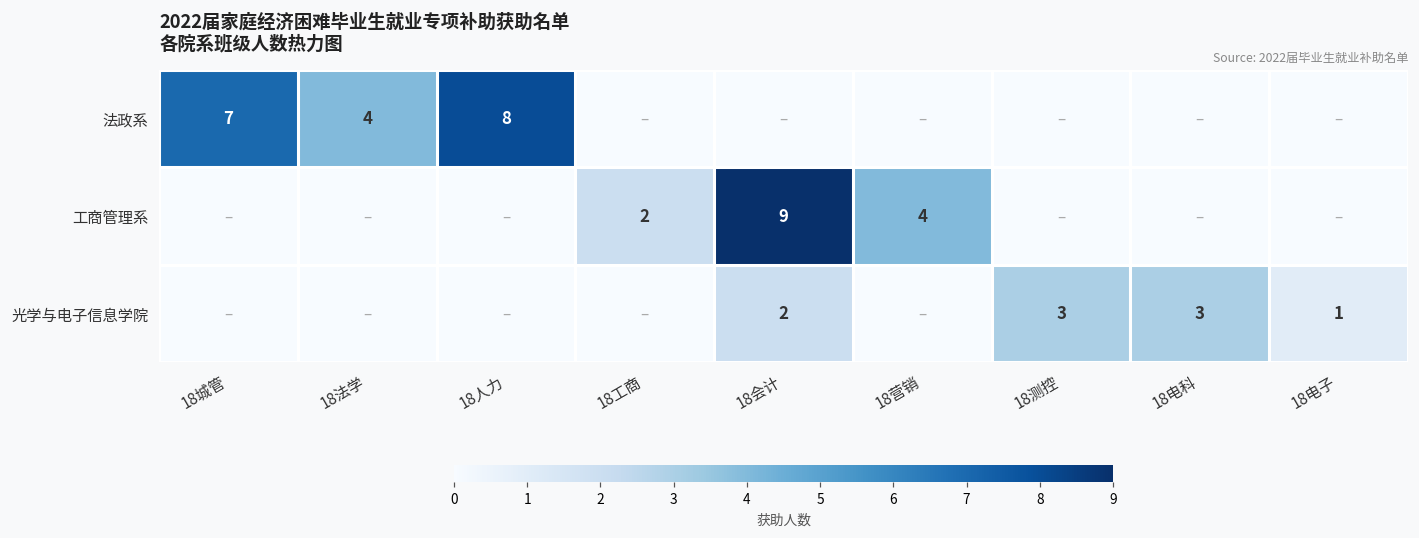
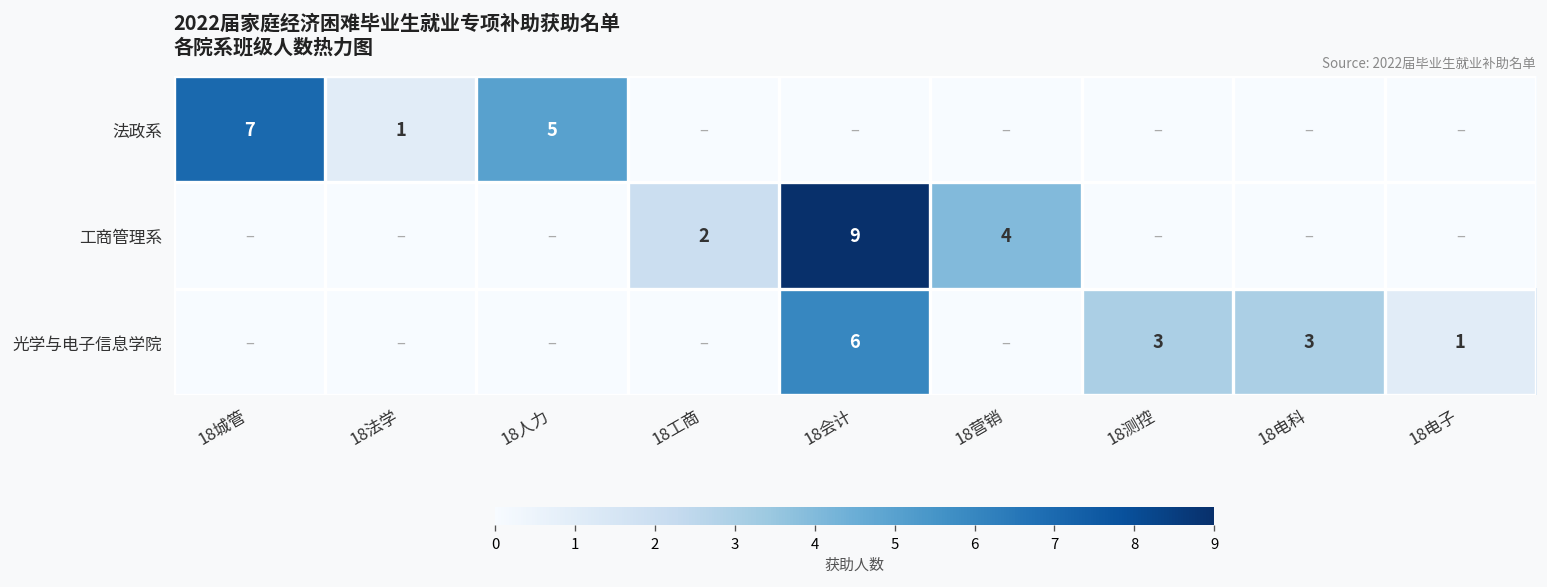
  {
    "法政系": {
      "18城管": 7,
-     "18法学": 4,
-     "18人力": 8
+     "18法学": 1,
+     "18人力": 5
    },
    "工商管理系": {
      "18工商": 2,
      "18会计": 9,
      "18营销": 4
    },
    "光学与电子信息学院": {
-     "18会计": 2,
+     "18会计": 6,
      "18测控": 3,
      "18电科": 3,
      "18电子": 1
    }
  }
